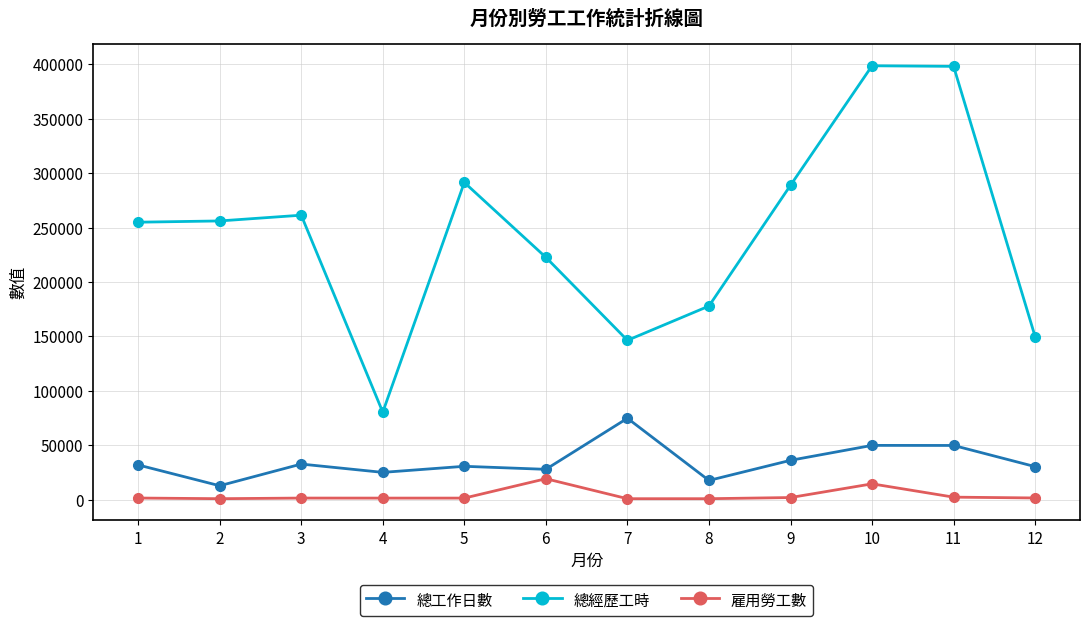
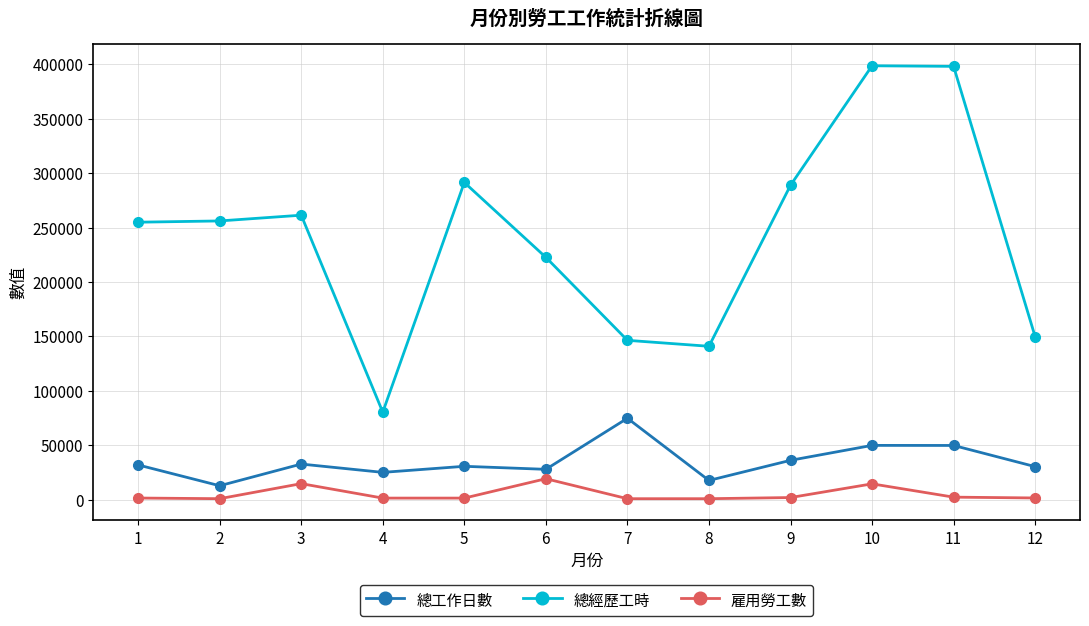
  {
    "總工作日數": {
      "1": 32000,
      "2": 13000,
      "3": 33000,
      "4": 25000,
      "5": 31000,
      "6": 28000,
      "7": 75000,
      "8": 18000,
      "9": 36000,
      "10": 50000,
      "11": 50000,
      "12": 30000
    },
    "總經歷工時": {
      "1": 255000,
      "2": 256000,
      "3": 261000,
      "4": 80000,
      "5": 292000,
      "6": 223000,
      "7": 146000,
-     "8": 178000,
+     "8": 141000,
      "9": 289000,
      "10": 399000,
      "11": 398000,
      "12": 150000
    },
    "雇用勞工數": {
      "1": 1000,
      "2": 1000,
-     "3": 1000,
+     "3": 15000,
      "4": 1000,
      "5": 1000,
      "6": 19000,
      "7": 1000,
      "8": 1000,
      "9": 2000,
      "10": 14000,
      "11": 2000,
      "12": 2000
    }
  }
